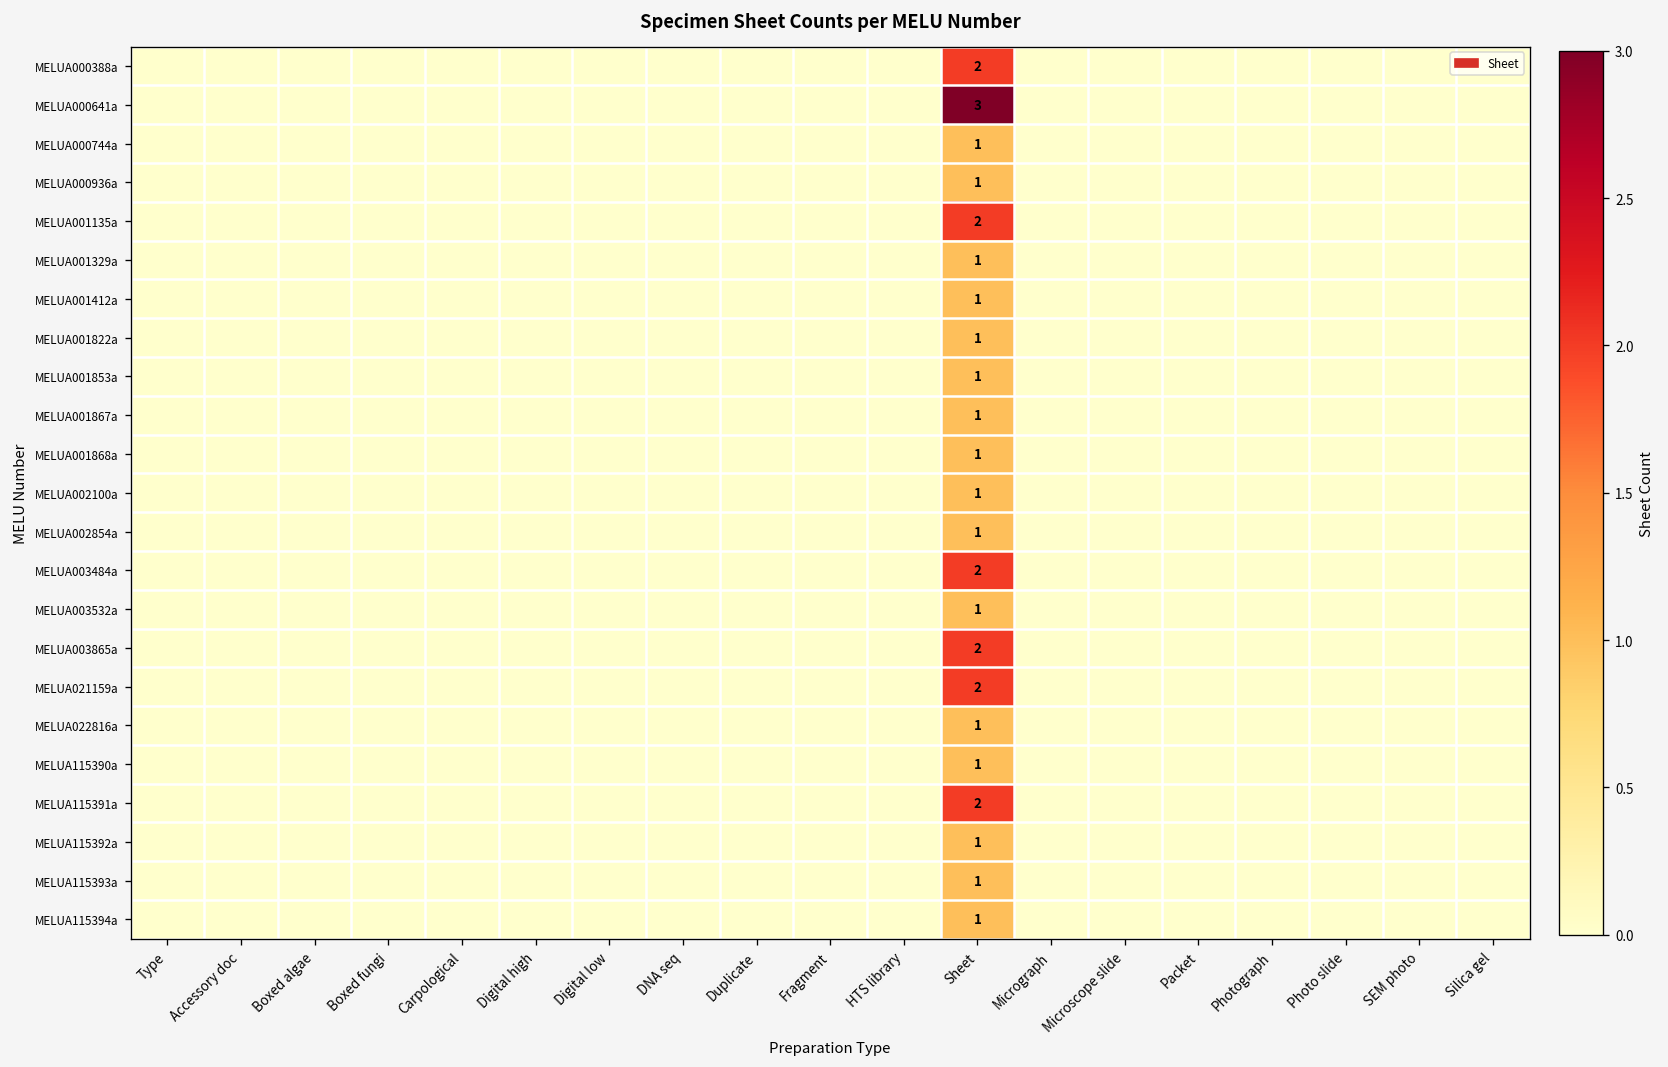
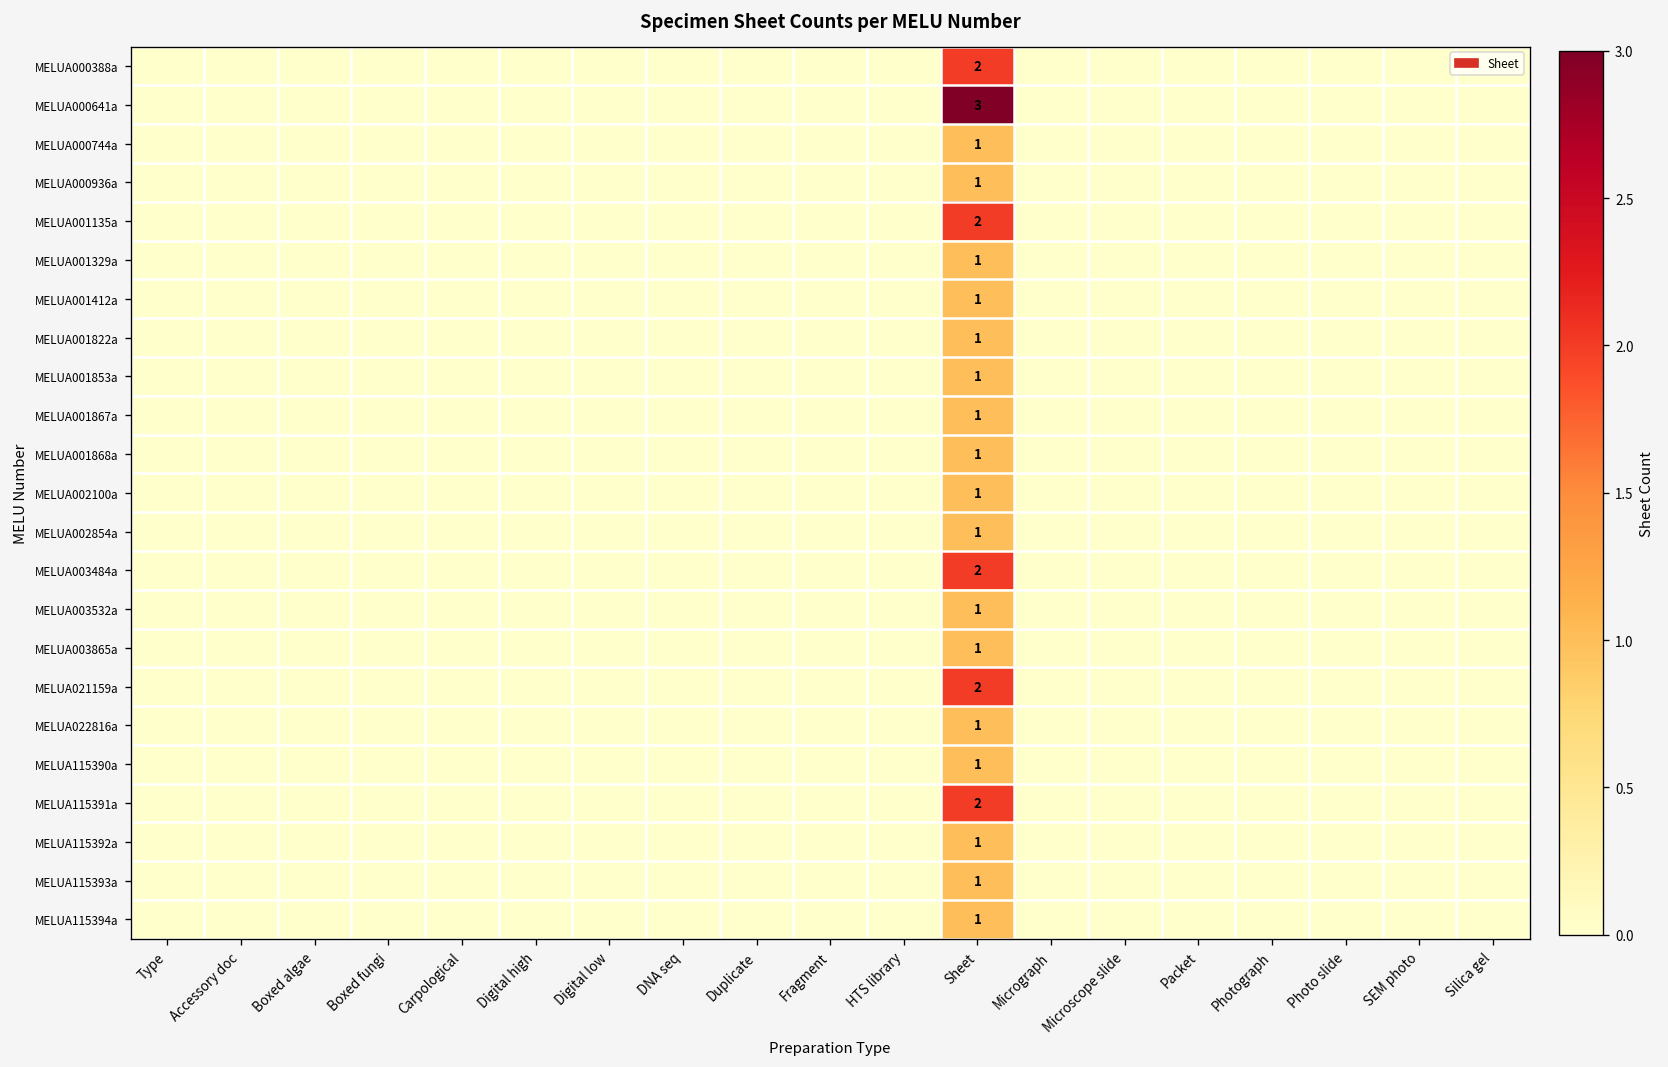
  {
    "MELUA000388a": {
      "Sheet": 2
    },
    "MELUA000641a": {
      "Sheet": 3
    },
    "MELUA000744a": {
      "Sheet": 1
    },
    "MELUA000936a": {
      "Sheet": 1
    },
    "MELUA001135a": {
      "Sheet": 2
    },
    "MELUA001329a": {
      "Sheet": 1
    },
    "MELUA001412a": {
      "Sheet": 1
    },
    "MELUA001822a": {
      "Sheet": 1
    },
    "MELUA001853a": {
      "Sheet": 1
    },
    "MELUA001867a": {
      "Sheet": 1
    },
    "MELUA001868a": {
      "Sheet": 1
    },
    "MELUA002100a": {
      "Sheet": 1
    },
    "MELUA002854a": {
      "Sheet": 1
    },
    "MELUA003484a": {
      "Sheet": 2
    },
    "MELUA003532a": {
      "Sheet": 1
    },
    "MELUA003865a": {
-     "Sheet": 2
+     "Sheet": 1
    },
    "MELUA021159a": {
      "Sheet": 2
    },
    "MELUA022816a": {
      "Sheet": 1
    },
    "MELUA115390a": {
      "Sheet": 1
    },
    "MELUA115391a": {
      "Sheet": 2
    },
    "MELUA115392a": {
      "Sheet": 1
    },
    "MELUA115393a": {
      "Sheet": 1
    },
    "MELUA115394a": {
      "Sheet": 1
    }
  }
